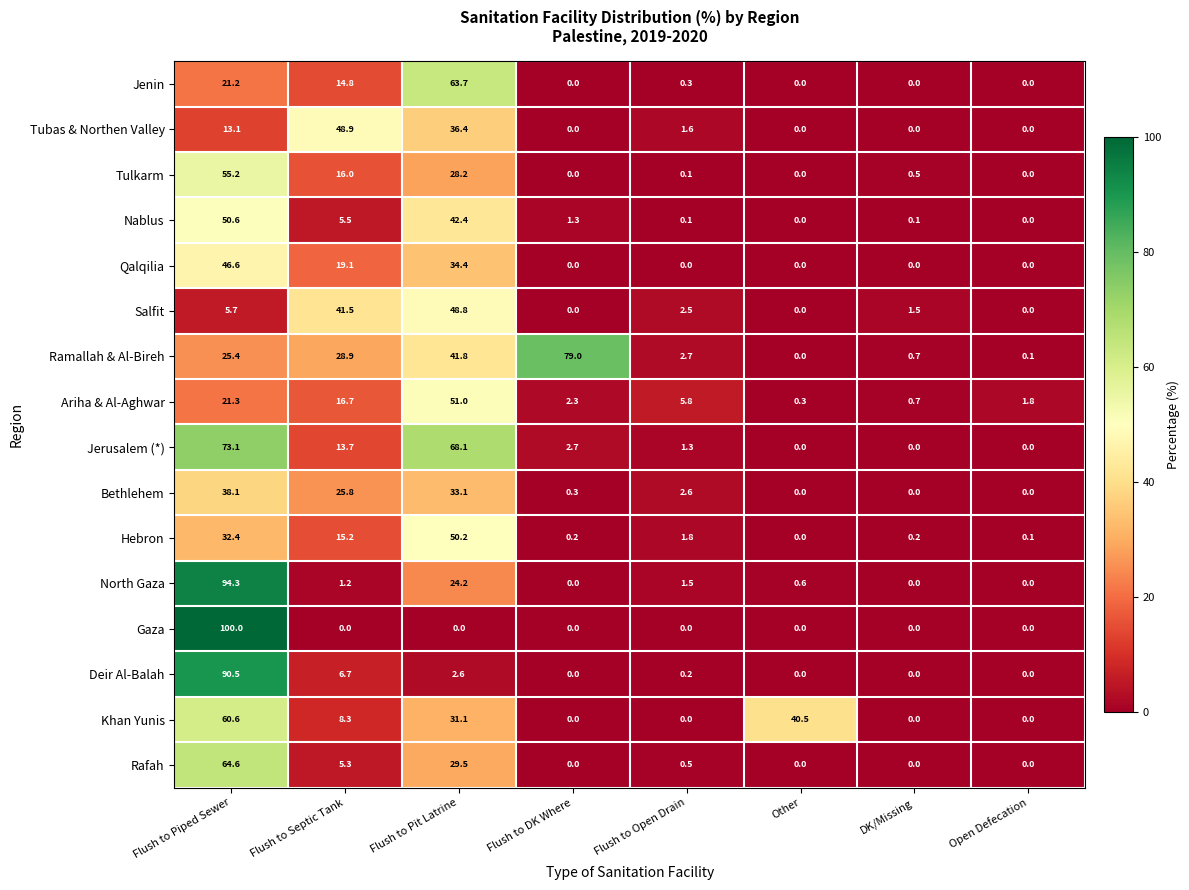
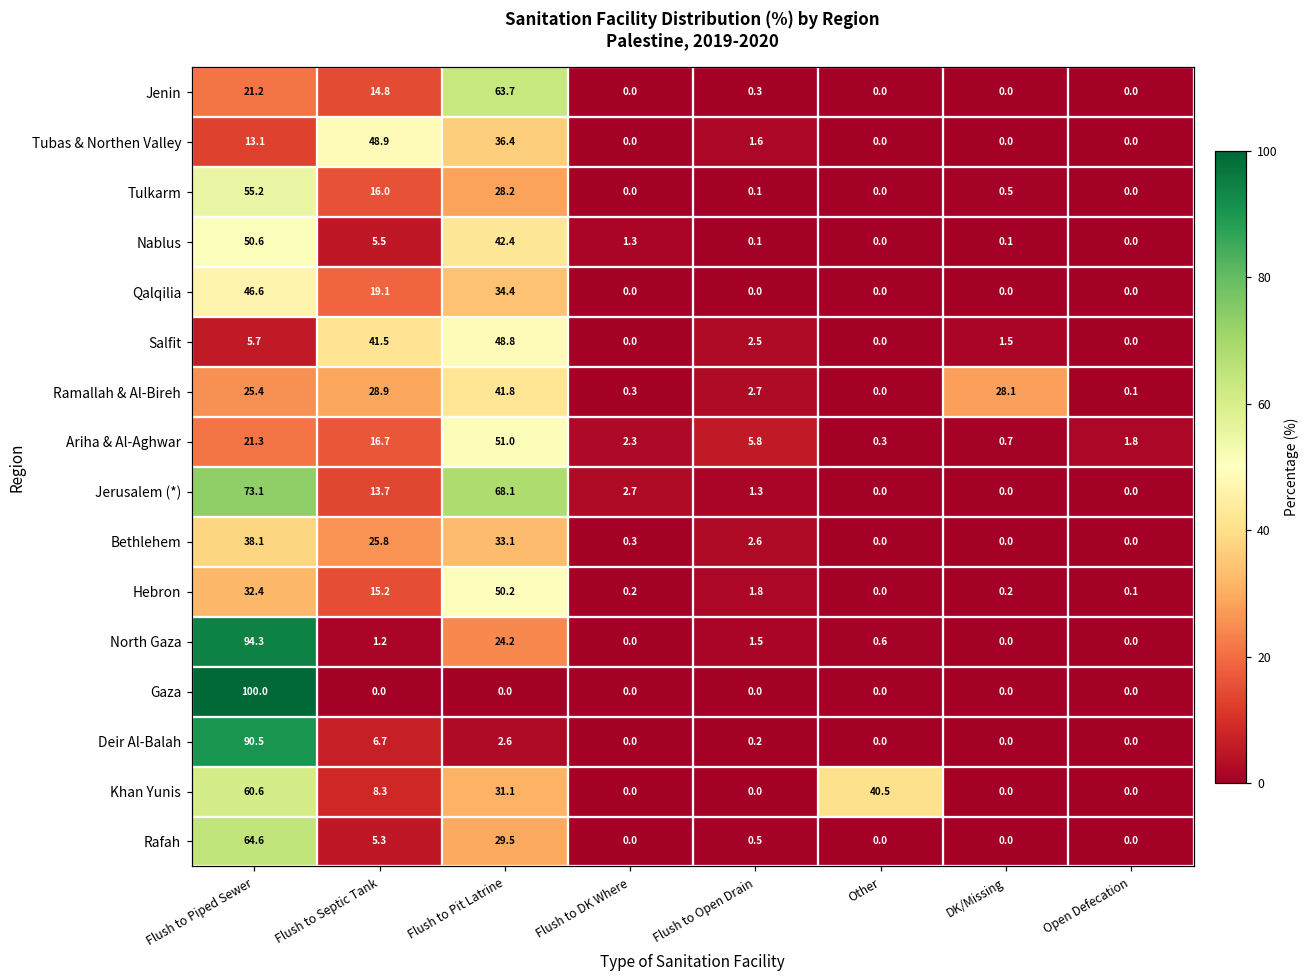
  {
    "Jenin": {
      "Flush to Piped Sewer": 21.2,
      "Flush to Septic Tank": 14.8,
      "Flush to Pit Latrine": 63.7,
      "Flush to DK Where": 0.0,
      "Flush to Open Drain": 0.3,
      "Other": 0.0,
      "DK/Missing": 0.0,
      "Open Defecation": 0.0
    },
    "Tubas & Northen Valley": {
      "Flush to Piped Sewer": 13.1,
      "Flush to Septic Tank": 48.9,
      "Flush to Pit Latrine": 36.4,
      "Flush to DK Where": 0.0,
      "Flush to Open Drain": 1.6,
      "Other": 0.0,
      "DK/Missing": 0.0,
      "Open Defecation": 0.0
    },
    "Tulkarm": {
      "Flush to Piped Sewer": 55.2,
      "Flush to Septic Tank": 16.0,
      "Flush to Pit Latrine": 28.2,
      "Flush to DK Where": 0.0,
      "Flush to Open Drain": 0.1,
      "Other": 0.0,
      "DK/Missing": 0.5,
      "Open Defecation": 0.0
    },
    "Nablus": {
      "Flush to Piped Sewer": 50.6,
      "Flush to Septic Tank": 5.5,
      "Flush to Pit Latrine": 42.4,
      "Flush to DK Where": 1.3,
      "Flush to Open Drain": 0.1,
      "Other": 0.0,
      "DK/Missing": 0.1,
      "Open Defecation": 0.0
    },
    "Qalqilia": {
      "Flush to Piped Sewer": 46.6,
      "Flush to Septic Tank": 19.1,
      "Flush to Pit Latrine": 34.4,
      "Flush to DK Where": 0.0,
      "Flush to Open Drain": 0.0,
      "Other": 0.0,
      "DK/Missing": 0.0,
      "Open Defecation": 0.0
    },
    "Salfit": {
      "Flush to Piped Sewer": 5.7,
      "Flush to Septic Tank": 41.5,
      "Flush to Pit Latrine": 48.8,
      "Flush to DK Where": 0.0,
      "Flush to Open Drain": 2.5,
      "Other": 0.0,
      "DK/Missing": 1.5,
      "Open Defecation": 0.0
    },
    "Ramallah & Al-Bireh": {
      "Flush to Piped Sewer": 25.4,
      "Flush to Septic Tank": 28.9,
      "Flush to Pit Latrine": 41.8,
-     "Flush to DK Where": 79.0,
+     "Flush to DK Where": 0.3,
      "Flush to Open Drain": 2.7,
      "Other": 0.0,
-     "DK/Missing": 0.7,
+     "DK/Missing": 28.1,
      "Open Defecation": 0.1
    },
    "Ariha & Al-Aghwar": {
      "Flush to Piped Sewer": 21.3,
      "Flush to Septic Tank": 16.7,
      "Flush to Pit Latrine": 51.0,
      "Flush to DK Where": 2.3,
      "Flush to Open Drain": 5.8,
      "Other": 0.3,
      "DK/Missing": 0.7,
      "Open Defecation": 1.8
    },
    "Jerusalem (*)": {
      "Flush to Piped Sewer": 73.1,
      "Flush to Septic Tank": 13.7,
      "Flush to Pit Latrine": 68.1,
      "Flush to DK Where": 2.7,
      "Flush to Open Drain": 1.3,
      "Other": 0.0,
      "DK/Missing": 0.0,
      "Open Defecation": 0.0
    },
    "Bethlehem": {
      "Flush to Piped Sewer": 38.1,
      "Flush to Septic Tank": 25.8,
      "Flush to Pit Latrine": 33.1,
      "Flush to DK Where": 0.3,
      "Flush to Open Drain": 2.6,
      "Other": 0.0,
      "DK/Missing": 0.0,
      "Open Defecation": 0.0
    },
    "Hebron": {
      "Flush to Piped Sewer": 32.4,
      "Flush to Septic Tank": 15.2,
      "Flush to Pit Latrine": 50.2,
      "Flush to DK Where": 0.2,
      "Flush to Open Drain": 1.8,
      "Other": 0.0,
      "DK/Missing": 0.2,
      "Open Defecation": 0.1
    },
    "North Gaza": {
      "Flush to Piped Sewer": 94.3,
      "Flush to Septic Tank": 1.2,
      "Flush to Pit Latrine": 24.2,
      "Flush to DK Where": 0.0,
      "Flush to Open Drain": 1.5,
      "Other": 0.6,
      "DK/Missing": 0.0,
      "Open Defecation": 0.0
    },
    "Gaza": {
      "Flush to Piped Sewer": 100.0,
      "Flush to Septic Tank": 0.0,
      "Flush to Pit Latrine": 0.0,
      "Flush to DK Where": 0.0,
      "Flush to Open Drain": 0.0,
      "Other": 0.0,
      "DK/Missing": 0.0,
      "Open Defecation": 0.0
    },
    "Deir Al-Balah": {
      "Flush to Piped Sewer": 90.5,
      "Flush to Septic Tank": 6.7,
      "Flush to Pit Latrine": 2.6,
      "Flush to DK Where": 0.0,
      "Flush to Open Drain": 0.2,
      "Other": 0.0,
      "DK/Missing": 0.0,
      "Open Defecation": 0.0
    },
    "Khan Yunis": {
      "Flush to Piped Sewer": 60.6,
      "Flush to Septic Tank": 8.3,
      "Flush to Pit Latrine": 31.1,
      "Flush to DK Where": 0.0,
      "Flush to Open Drain": 0.0,
      "Other": 40.5,
      "DK/Missing": 0.0,
      "Open Defecation": 0.0
    },
    "Rafah": {
      "Flush to Piped Sewer": 64.6,
      "Flush to Septic Tank": 5.3,
      "Flush to Pit Latrine": 29.5,
      "Flush to DK Where": 0.0,
      "Flush to Open Drain": 0.5,
      "Other": 0.0,
      "DK/Missing": 0.0,
      "Open Defecation": 0.0
    }
  }
